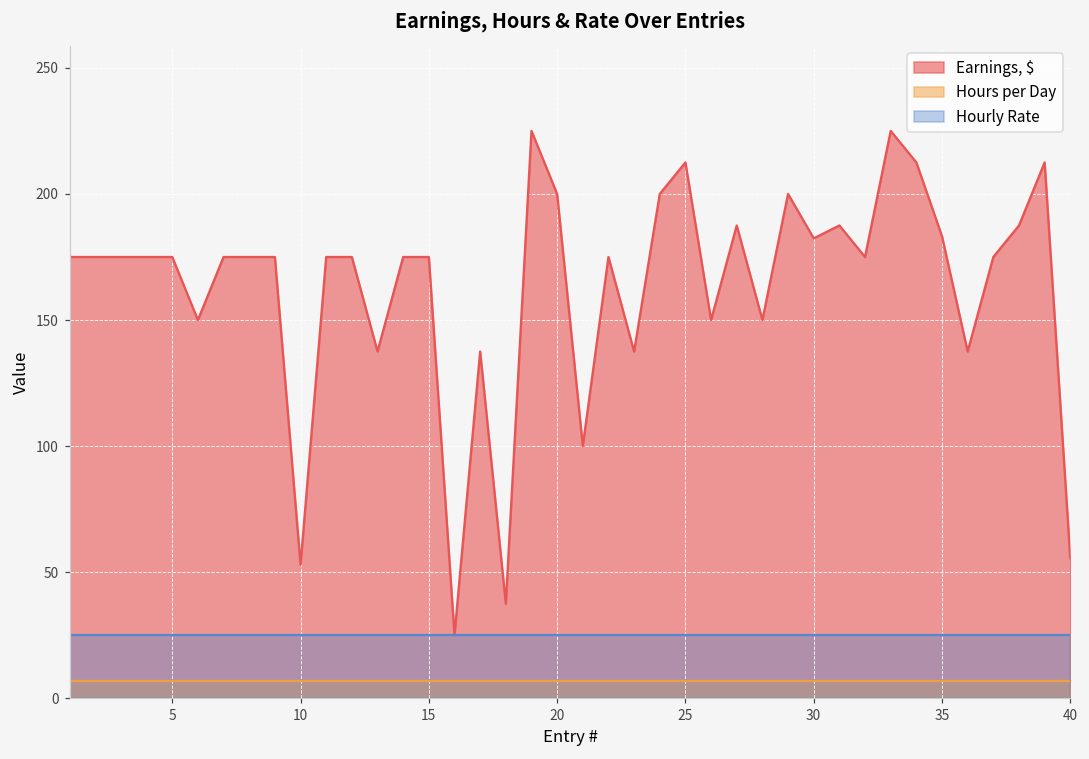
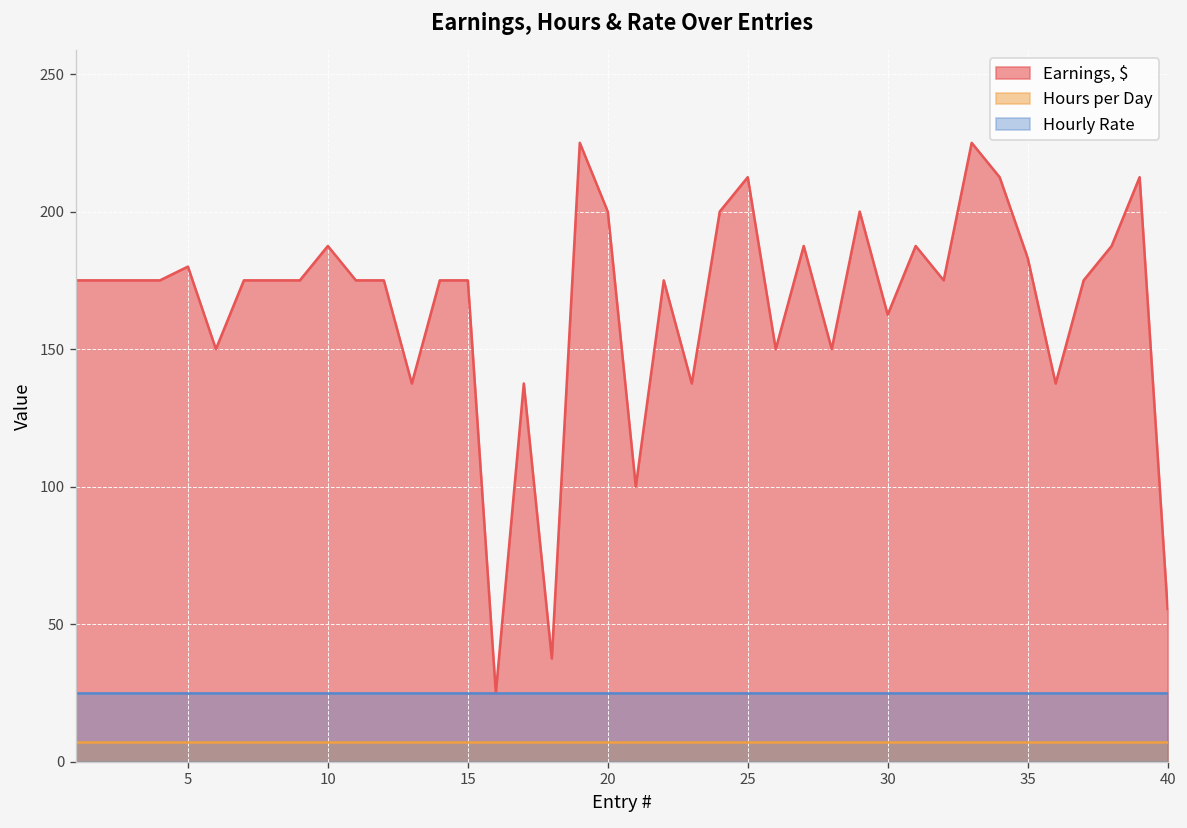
  {
    "Earnings, $": {
-     "5": 175,
-     "10": 53,
+     "5": 180,
+     "10": 188,
      "15": 175,
      "20": 200,
      "25": 213,
-     "30": 182,
+     "30": 163,
      "35": 183,
      "40": 56
    },
    "Hours per Day": {
      "5": 7,
      "10": 7,
      "15": 7,
      "20": 7,
      "25": 7,
      "30": 7,
      "35": 7,
      "40": 7
    },
    "Hourly Rate": {
      "5": 25,
      "10": 25,
      "15": 25,
      "20": 25,
      "25": 25,
      "30": 25,
      "35": 25,
      "40": 25
    }
  }
